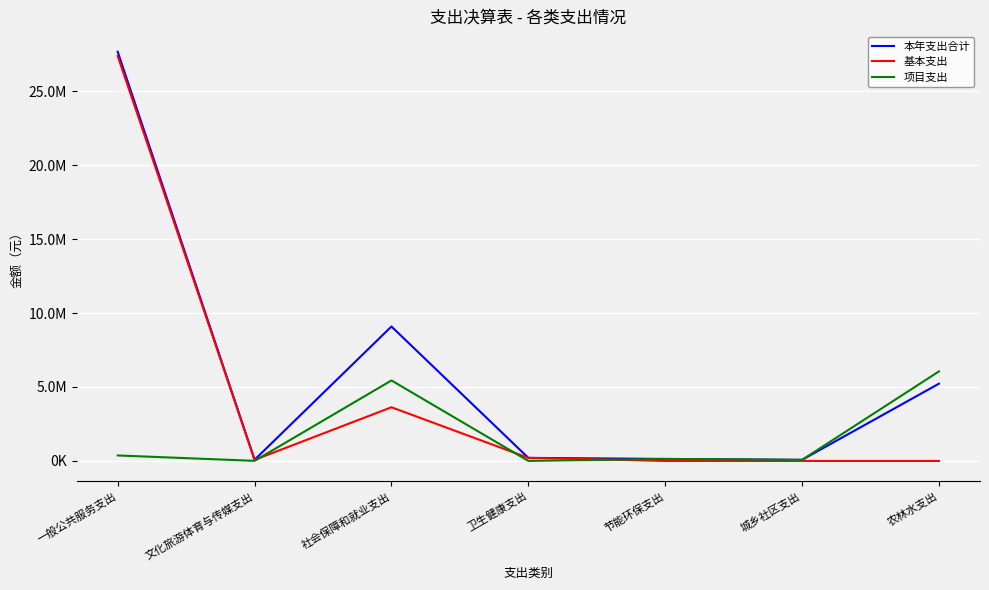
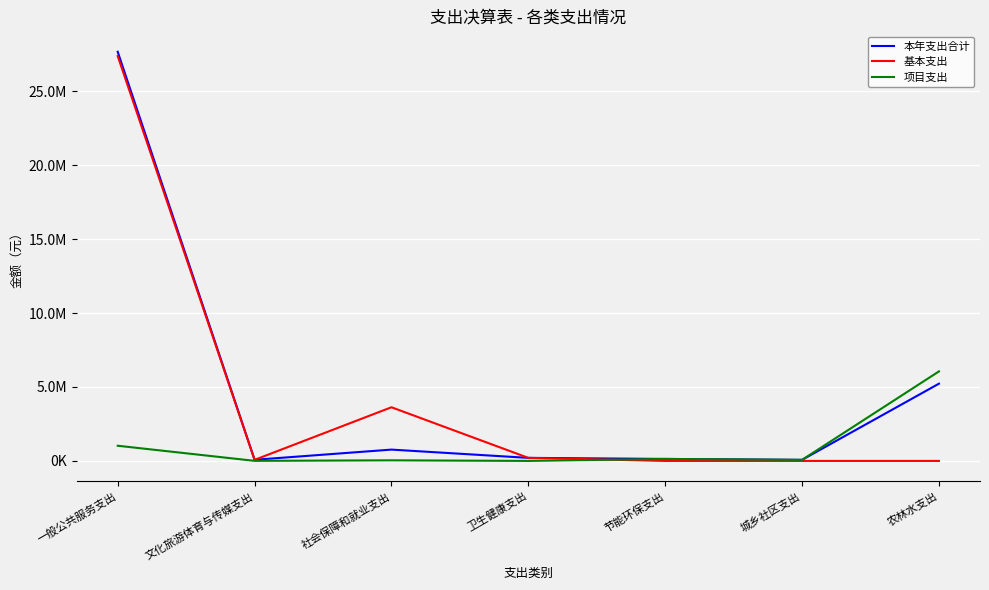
  {
    "本年支出合计": {
      "一般公共服务支出": 27700000,
-     "社会保障和就业支出": 9100000,
+     "社会保障和就业支出": 800000,
      "农林水支出": 5200000
    },
    "基本支出": {
      "一般公共服务支出": 27400000,
      "社会保障和就业支出": 3600000,
      "农林水支出": 0
    },
    "项目支出": {
-     "一般公共服务支出": 400000,
-     "社会保障和就业支出": 5400000,
+     "一般公共服务支出": 1000000,
+     "社会保障和就业支出": 0,
      "卫生健康支出": 0,
      "农林水支出": 6100000
    }
  }
